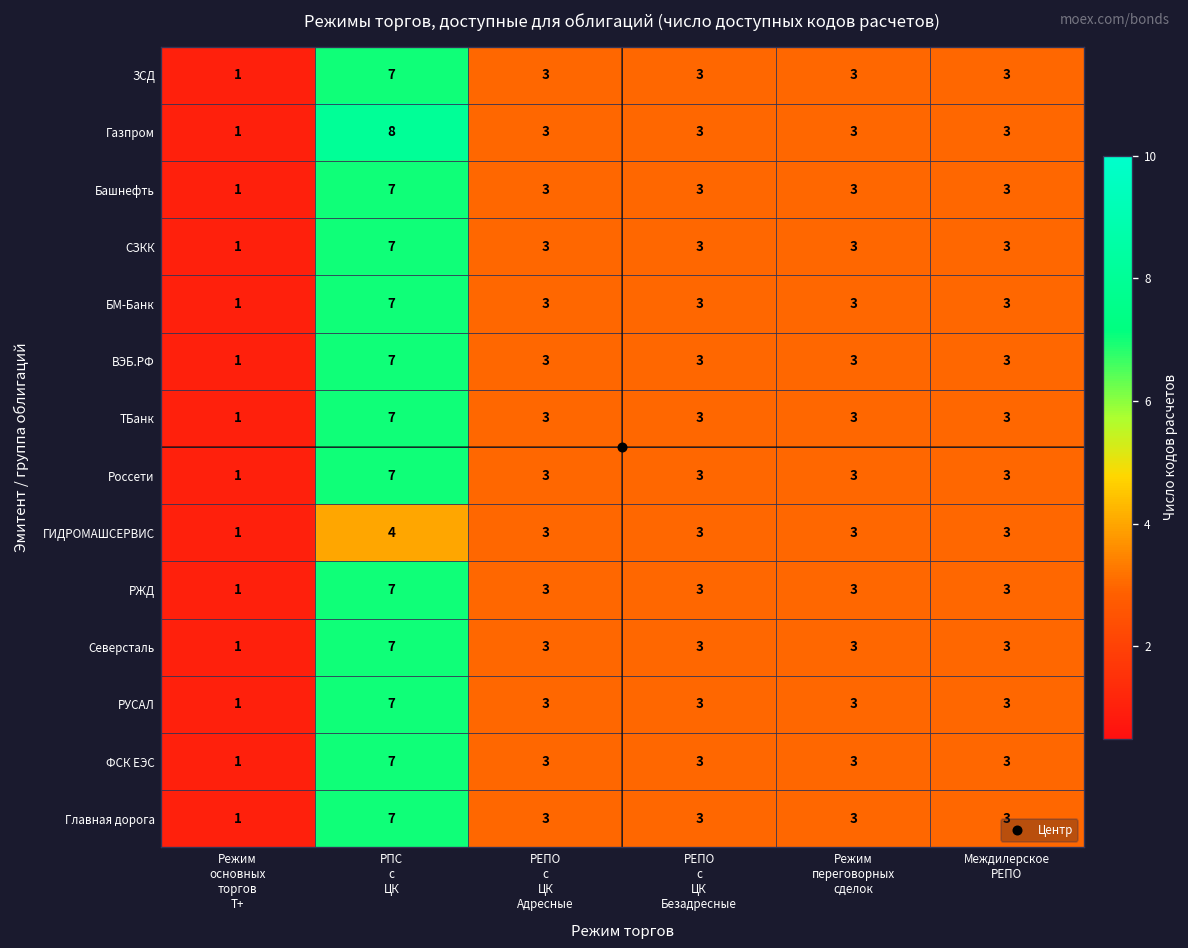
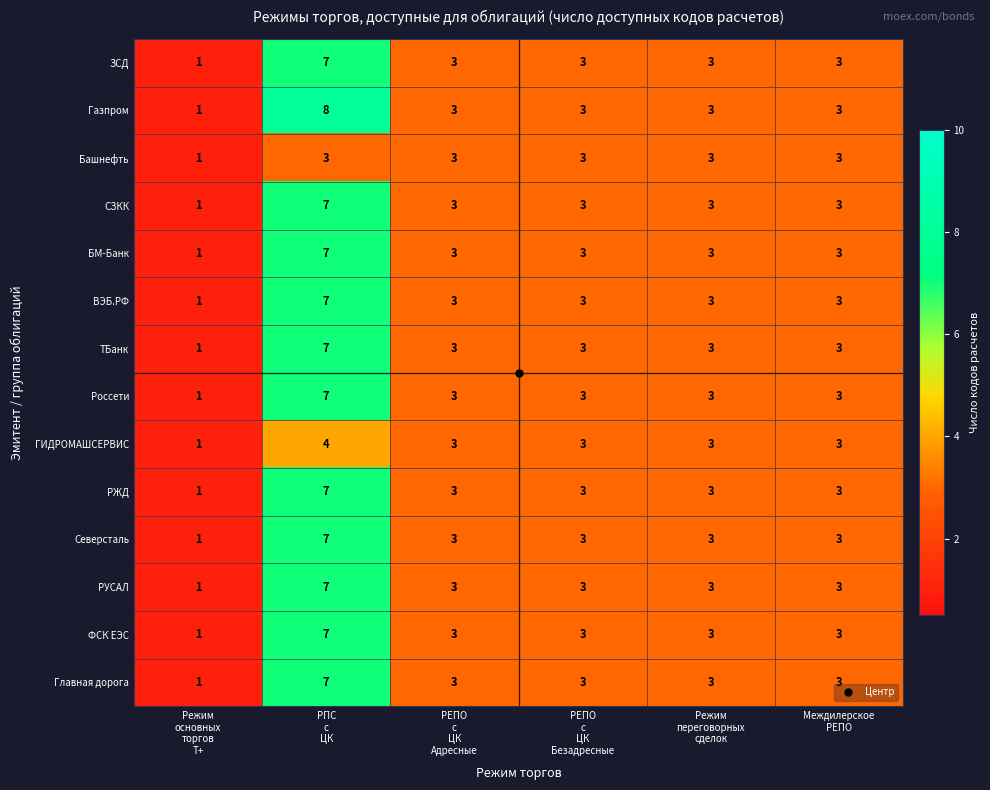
  {
    "ЗСД": {
      "Режим основных торгов Т+": 1,
      "РПС с ЦК": 7,
      "РЕПО с ЦК Адресные": 3,
      "РЕПО с ЦК Безадресные": 3,
      "Режим переговорных сделок": 3,
      "Междилерское РЕПО": 3
    },
    "Газпром": {
      "Режим основных торгов Т+": 1,
      "РПС с ЦК": 8,
      "РЕПО с ЦК Адресные": 3,
      "РЕПО с ЦК Безадресные": 3,
      "Режим переговорных сделок": 3,
      "Междилерское РЕПО": 3
    },
    "Башнефть": {
      "Режим основных торгов Т+": 1,
-     "РПС с ЦК": 7,
+     "РПС с ЦК": 3,
      "РЕПО с ЦК Адресные": 3,
      "РЕПО с ЦК Безадресные": 3,
      "Режим переговорных сделок": 3,
      "Междилерское РЕПО": 3
    },
    "СЗКК": {
      "Режим основных торгов Т+": 1,
      "РПС с ЦК": 7,
      "РЕПО с ЦК Адресные": 3,
      "РЕПО с ЦК Безадресные": 3,
      "Режим переговорных сделок": 3,
      "Междилерское РЕПО": 3
    },
    "БМ-Банк": {
      "Режим основных торгов Т+": 1,
      "РПС с ЦК": 7,
      "РЕПО с ЦК Адресные": 3,
      "РЕПО с ЦК Безадресные": 3,
      "Режим переговорных сделок": 3,
      "Междилерское РЕПО": 3
    },
    "ВЭБ.РФ": {
      "Режим основных торгов Т+": 1,
      "РПС с ЦК": 7,
      "РЕПО с ЦК Адресные": 3,
      "РЕПО с ЦК Безадресные": 3,
      "Режим переговорных сделок": 3,
      "Междилерское РЕПО": 3
    },
    "ТБанк": {
      "Режим основных торгов Т+": 1,
      "РПС с ЦК": 7,
      "РЕПО с ЦК Адресные": 3,
      "РЕПО с ЦК Безадресные": 3,
      "Режим переговорных сделок": 3,
      "Междилерское РЕПО": 3
    },
    "Россети": {
      "Режим основных торгов Т+": 1,
      "РПС с ЦК": 7,
      "РЕПО с ЦК Адресные": 3,
      "РЕПО с ЦК Безадресные": 3,
      "Режим переговорных сделок": 3,
      "Междилерское РЕПО": 3
    },
    "ГИДРОМАШСЕРВИС": {
      "Режим основных торгов Т+": 1,
      "РПС с ЦК": 4,
      "РЕПО с ЦК Адресные": 3,
      "РЕПО с ЦК Безадресные": 3,
      "Режим переговорных сделок": 3,
      "Междилерское РЕПО": 3
    },
    "РЖД": {
      "Режим основных торгов Т+": 1,
      "РПС с ЦК": 7,
      "РЕПО с ЦК Адресные": 3,
      "РЕПО с ЦК Безадресные": 3,
      "Режим переговорных сделок": 3,
      "Междилерское РЕПО": 3
    },
    "Северсталь": {
      "Режим основных торгов Т+": 1,
      "РПС с ЦК": 7,
      "РЕПО с ЦК Адресные": 3,
      "РЕПО с ЦК Безадресные": 3,
      "Режим переговорных сделок": 3,
      "Междилерское РЕПО": 3
    },
    "РУСАЛ": {
      "Режим основных торгов Т+": 1,
      "РПС с ЦК": 7,
      "РЕПО с ЦК Адресные": 3,
      "РЕПО с ЦК Безадресные": 3,
      "Режим переговорных сделок": 3,
      "Междилерское РЕПО": 3
    },
    "ФСК ЕЭС": {
      "Режим основных торгов Т+": 1,
      "РПС с ЦК": 7,
      "РЕПО с ЦК Адресные": 3,
      "РЕПО с ЦК Безадресные": 3,
      "Режим переговорных сделок": 3,
      "Междилерское РЕПО": 3
    },
    "Главная дорога": {
      "Режим основных торгов Т+": 1,
      "РПС с ЦК": 7,
      "РЕПО с ЦК Адресные": 3,
      "РЕПО с ЦК Безадресные": 3,
      "Режим переговорных сделок": 3
    }
  }
